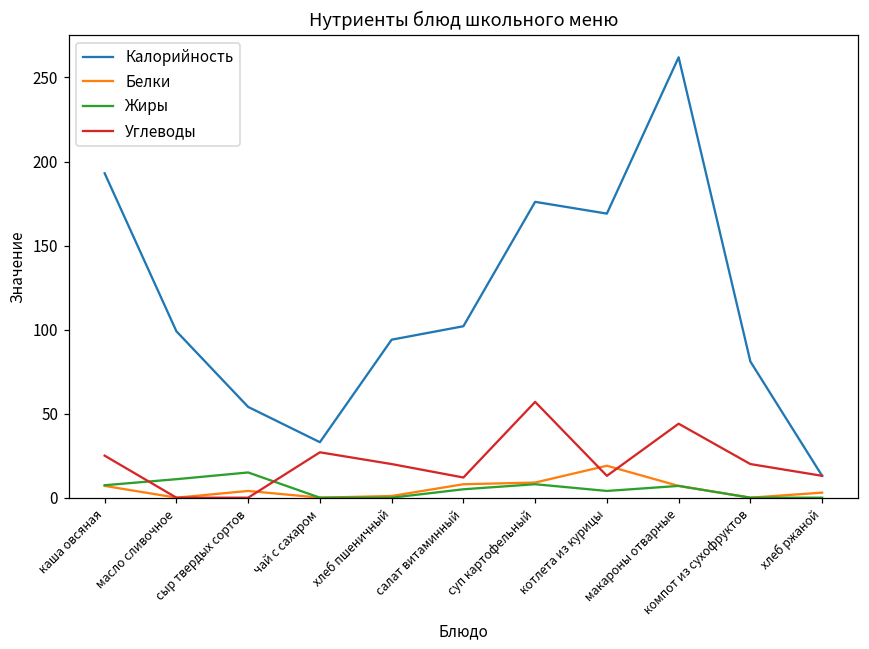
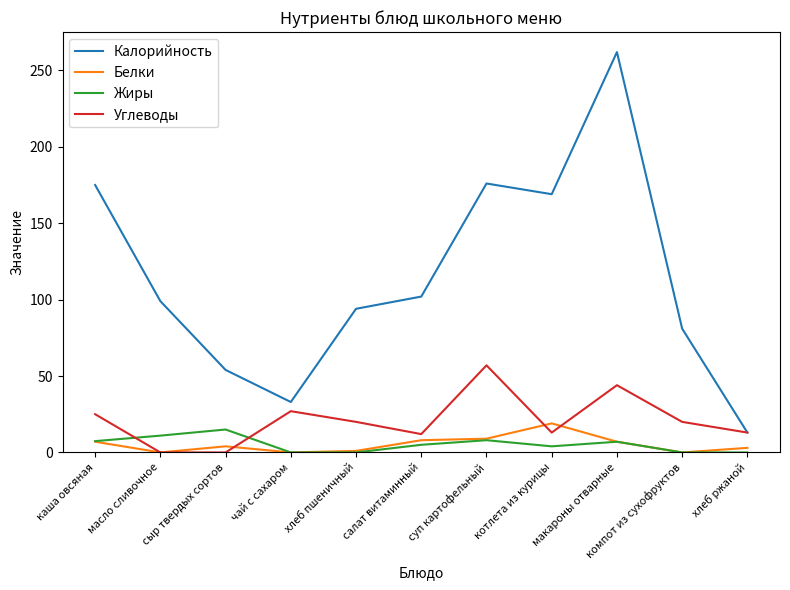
  {
    "Калорийность": {
-     "каша овсяная": 193,
+     "каша овсяная": 175,
      "масло сливочное": 99,
      "сыр твердых сортов": 54,
      "чай с сахаром": 33,
      "хлеб пшеничный": 94,
      "салат витаминный": 102,
      "суп картофельный": 176,
      "котлета из курицы": 169,
      "макароны отварные": 262,
      "компот из сухофруктов": 81
    },
    "Белки": {
      "сыр твердых сортов": 4,
      "салат витаминный": 8,
      "котлета из курицы": 19,
      "хлеб ржаной": 3
    },
    "Жиры": {
      "масло сливочное": 11,
      "сыр твердых сортов": 15,
      "салат витаминный": 5,
      "котлета из курицы": 4,
      "хлеб ржаной": 0
    },
    "Углеводы": {
      "каша овсяная": 25,
      "сыр твердых сортов": 0,
      "чай с сахаром": 27,
      "хлеб пшеничный": 20,
      "салат витаминный": 12,
      "суп картофельный": 57,
      "котлета из курицы": 13,
      "макароны отварные": 44,
      "компот из сухофруктов": 20
    }
  }
